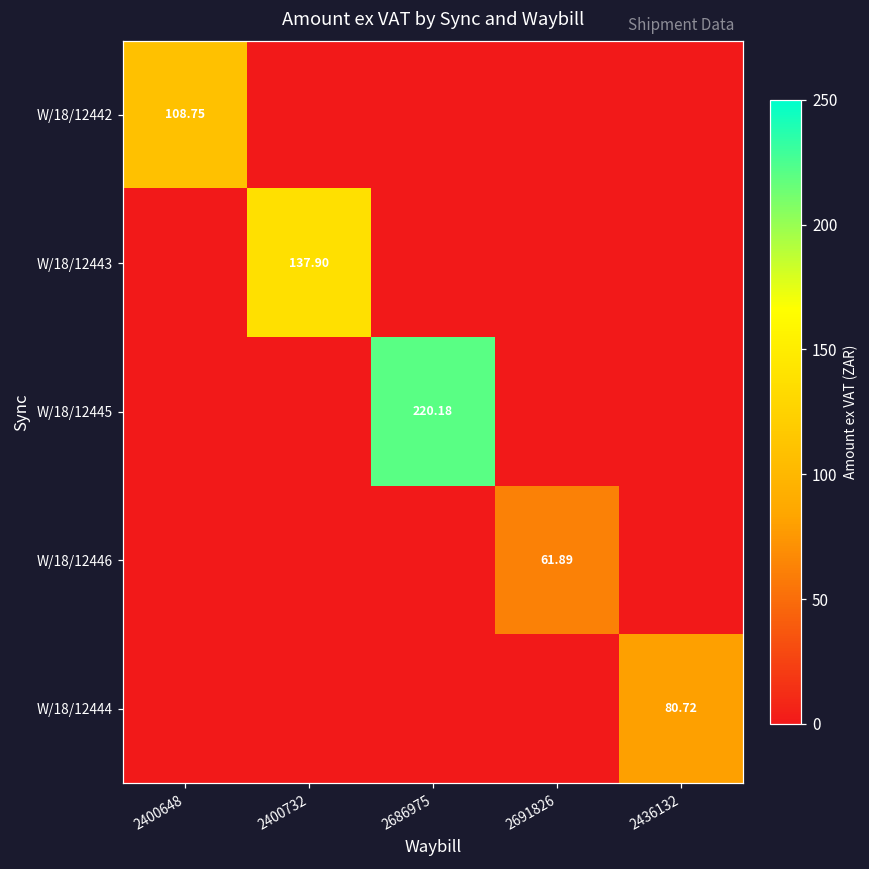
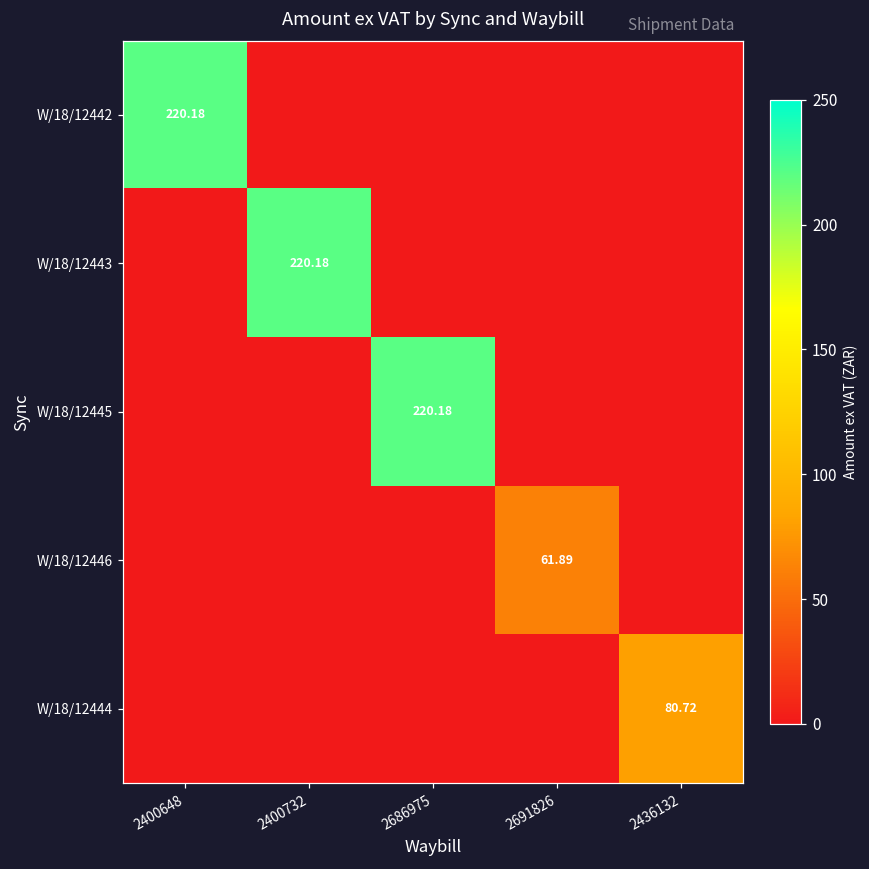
  {
    "W/18/12442": {
-     "2400648": 108.75
+     "2400648": 220.18
    },
    "W/18/12443": {
-     "2400732": 137.90
+     "2400732": 220.18
    },
    "W/18/12445": {
      "2686975": 220.18
    },
    "W/18/12446": {
      "2691826": 61.89
    },
    "W/18/12444": {
      "2436132": 80.72
    }
  }
